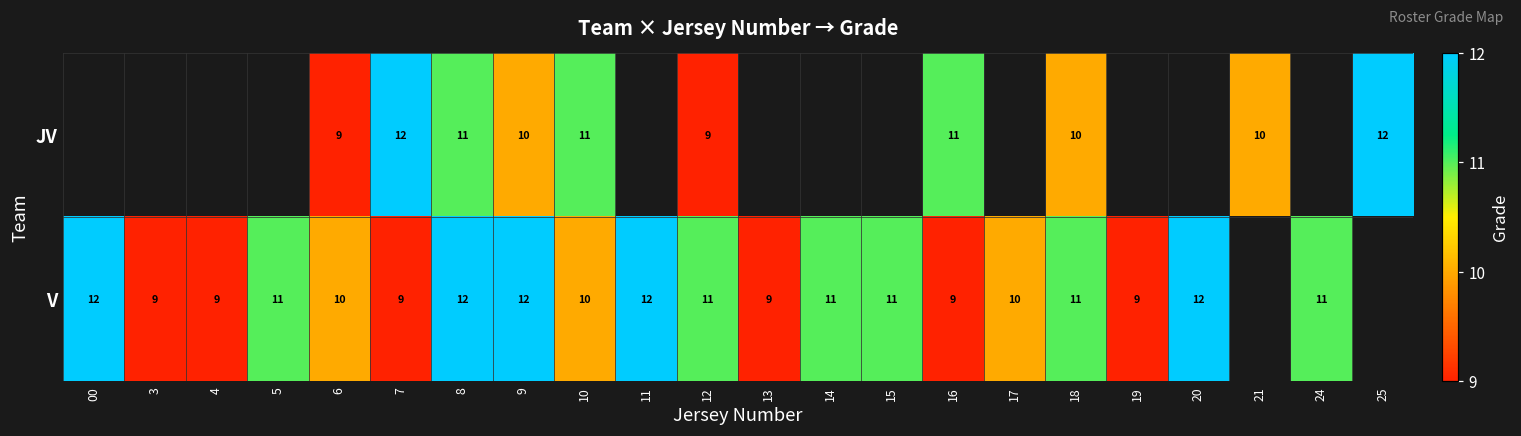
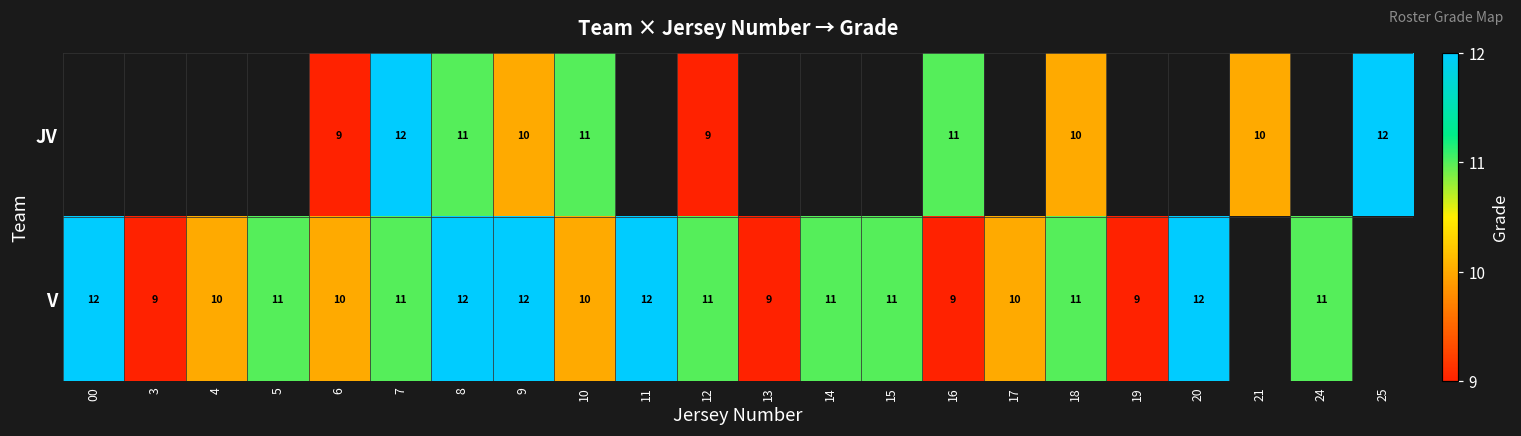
  {
    "JV": {
      "6": 9,
      "7": 12,
      "8": 11,
      "9": 10,
      "10": 11,
      "12": 9,
      "16": 11,
      "18": 10,
      "21": 10,
      "25": 12
    },
    "V": {
      "00": 12,
      "3": 9,
-     "4": 9,
+     "4": 10,
      "5": 11,
      "6": 10,
-     "7": 9,
+     "7": 11,
      "8": 12,
      "9": 12,
      "10": 10,
      "11": 12,
      "12": 11,
      "13": 9,
      "14": 11,
      "15": 11,
      "16": 9,
      "17": 10,
      "18": 11,
      "19": 9,
      "20": 12,
      "24": 11
    }
  }
